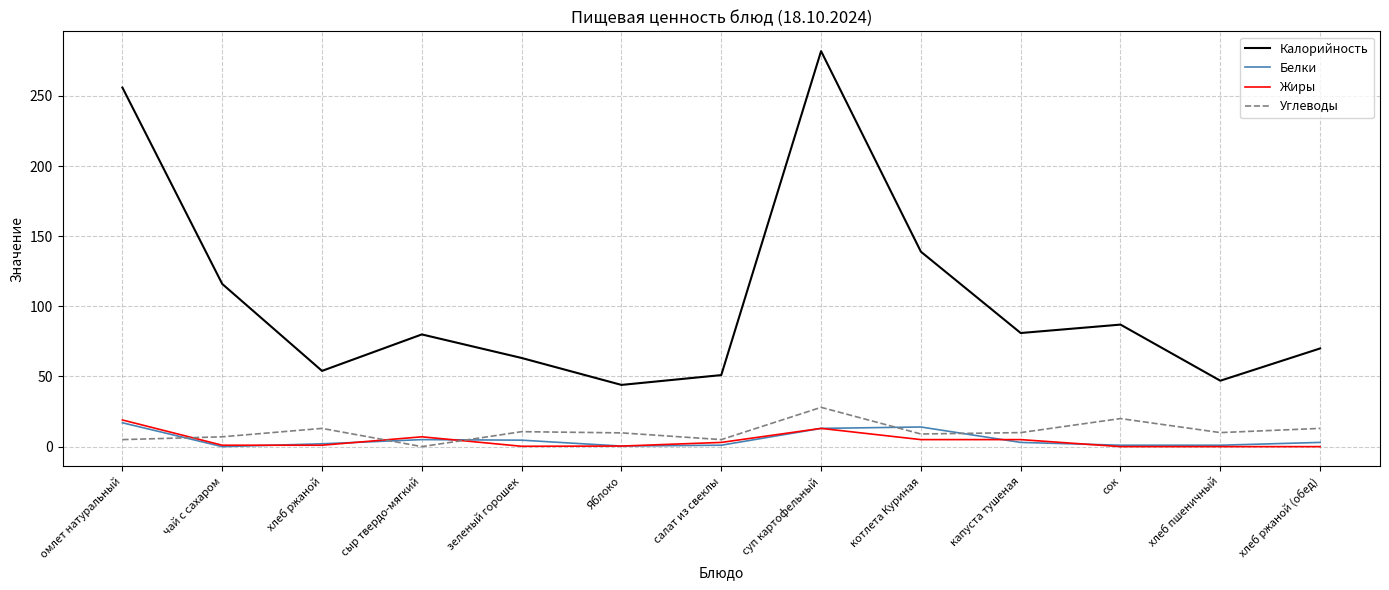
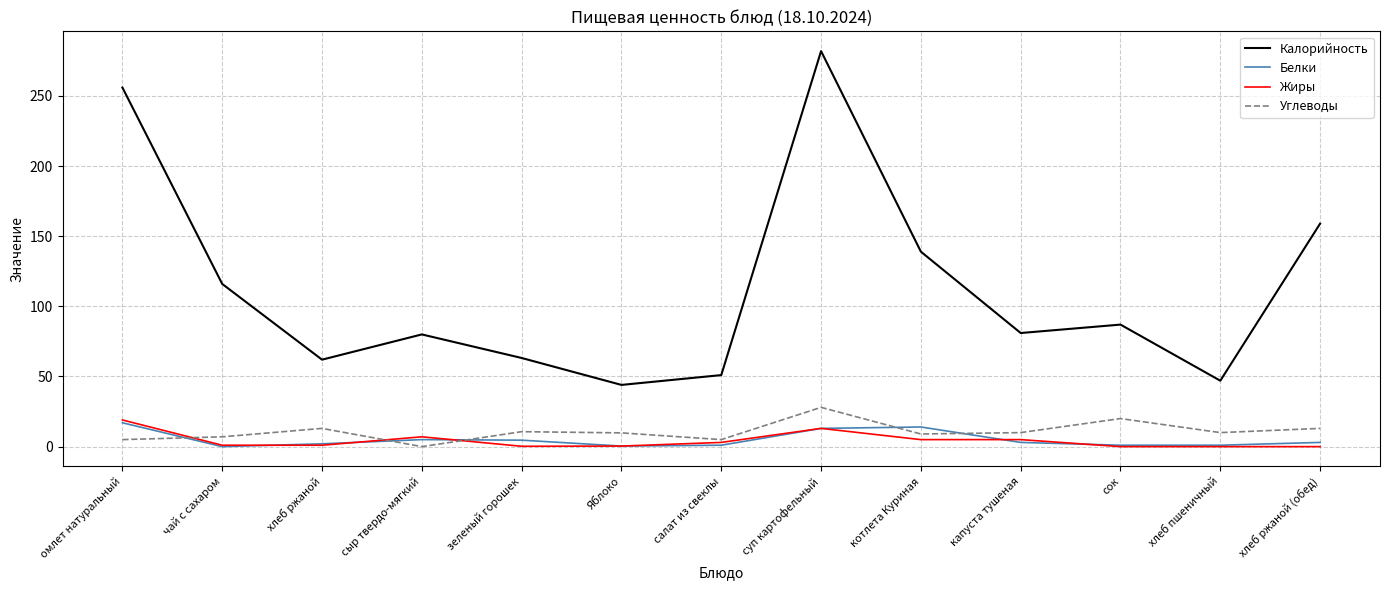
  {
    "Калорийность": {
      "омлет натуральный": 256,
      "чай с сахаром": 116,
-     "хлеб ржаной": 54,
+     "хлеб ржаной": 62,
      "сыр твердо-мягкий": 80,
      "зеленый горошек": 63,
      "Яблоко": 44,
      "салат из свеклы": 51,
      "суп картофельный": 282,
      "котлета Куриная": 139,
      "капуста тушеная": 81,
      "сок": 87,
      "хлеб пшеничный": 47,
-     "хлеб ржаной (обед)": 70
+     "хлеб ржаной (обед)": 159
    },
    "Белки": {
      "омлет натуральный": 17,
      "сыр твердо-мягкий": 5,
      "зеленый горошек": 5,
      "салат из свеклы": 1,
      "котлета Куриная": 14,
      "капуста тушеная": 3,
      "хлеб ржаной (обед)": 3
    },
    "Жиры": {
      "омлет натуральный": 19,
      "сыр твердо-мягкий": 7,
      "зеленый горошек": 0,
      "салат из свеклы": 3,
      "котлета Куриная": 5,
      "капуста тушеная": 5,
      "хлеб ржаной (обед)": 0
    },
    "Углеводы": {
      "омлет натуральный": 5,
      "чай с сахаром": 7,
      "хлеб ржаной": 13,
      "сыр твердо-мягкий": 0,
      "зеленый горошек": 11,
      "Яблоко": 10,
      "салат из свеклы": 5,
      "суп картофельный": 28,
      "котлета Куриная": 9,
      "капуста тушеная": 10,
      "сок": 20,
      "хлеб пшеничный": 10,
      "хлеб ржаной (обед)": 13
    }
  }
